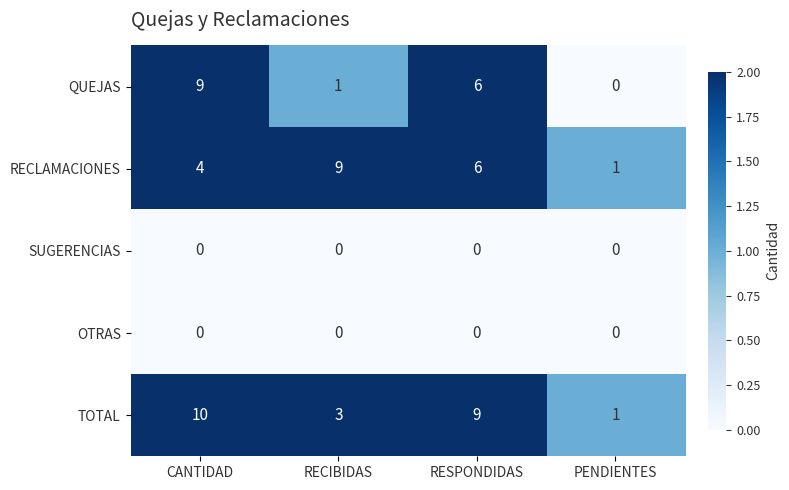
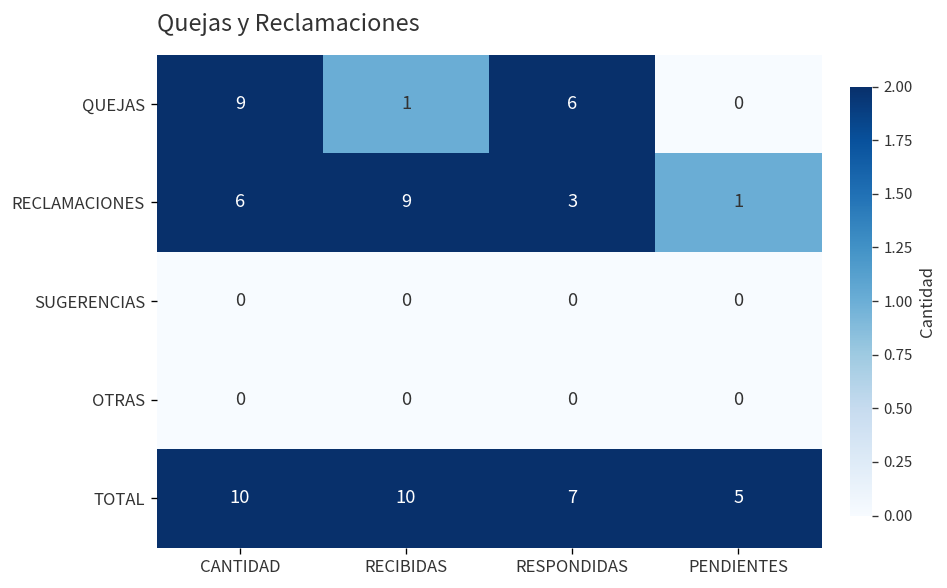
  {
    "QUEJAS": {
      "CANTIDAD": 9,
      "RECIBIDAS": 1,
      "RESPONDIDAS": 6,
      "PENDIENTES": 0
    },
    "RECLAMACIONES": {
-     "CANTIDAD": 4,
+     "CANTIDAD": 6,
      "RECIBIDAS": 9,
-     "RESPONDIDAS": 6,
+     "RESPONDIDAS": 3,
      "PENDIENTES": 1
    },
    "SUGERENCIAS": {
      "CANTIDAD": 0,
      "RECIBIDAS": 0,
      "RESPONDIDAS": 0,
      "PENDIENTES": 0
    },
    "OTRAS": {
      "CANTIDAD": 0,
      "RECIBIDAS": 0,
      "RESPONDIDAS": 0,
      "PENDIENTES": 0
    },
    "TOTAL": {
      "CANTIDAD": 10,
-     "RECIBIDAS": 3,
-     "RESPONDIDAS": 9,
-     "PENDIENTES": 1
+     "RECIBIDAS": 10,
+     "RESPONDIDAS": 7,
+     "PENDIENTES": 5
    }
  }
